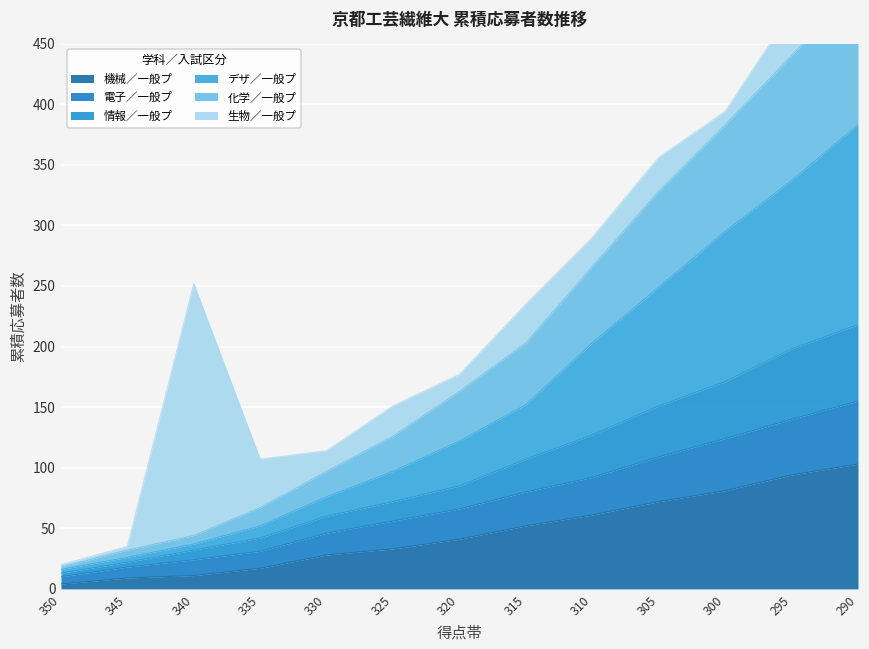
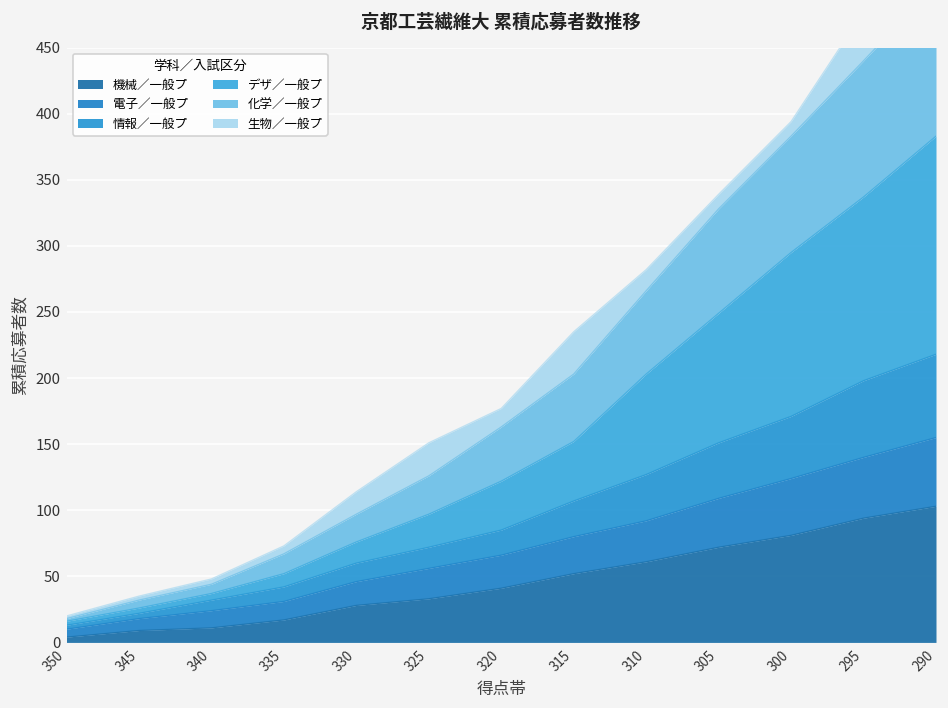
  {
    "生物／一般プ": {
      "345": 3,
-     "340": 208,
-     "335": 40,
+     "340": 4,
+     "335": 6,
      "330": 17,
      "325": 25,
      "320": 14,
      "315": 32,
-     "310": 24,
-     "305": 28,
+     "310": 16,
+     "305": 11,
      "300": 11
    }
  }
